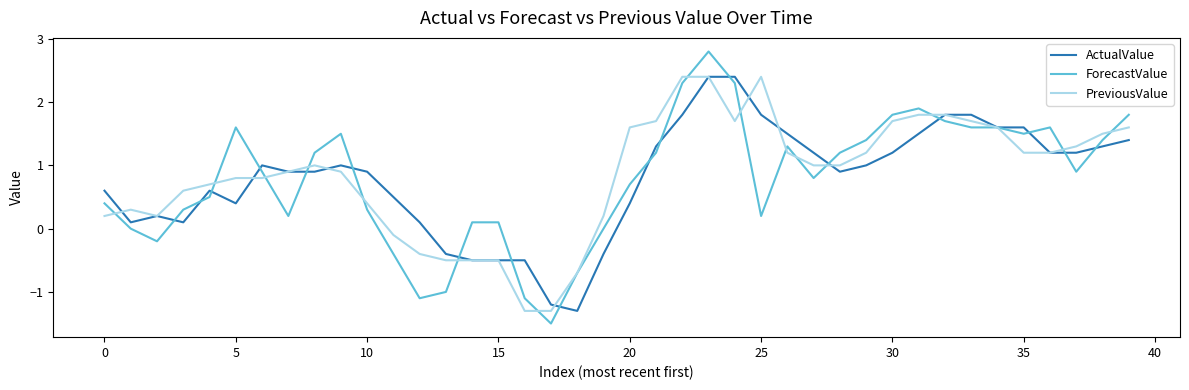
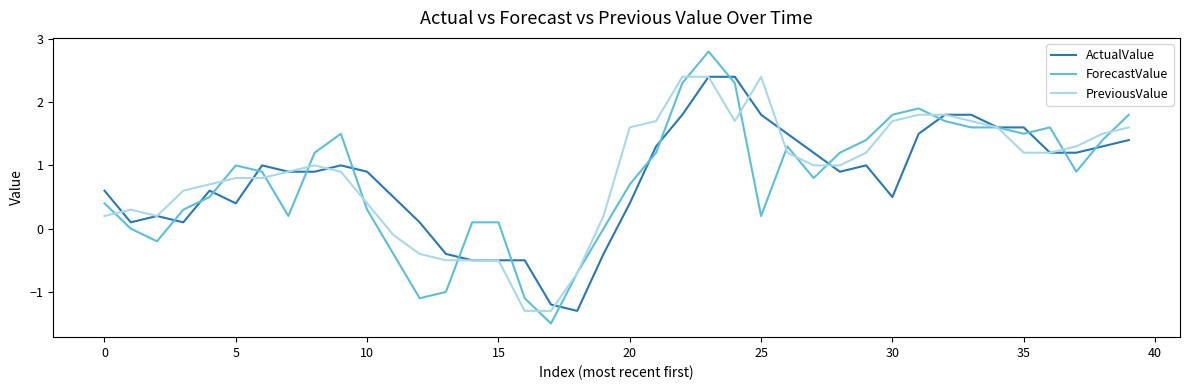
  {
    "ActualValue": {
      "0": 0.6,
      "5": 0.4,
      "10": 0.9,
      "20": 0.4,
      "25": 1.8,
-     "30": 1.2,
+     "30": 0.5,
      "35": 1.6
    },
    "ForecastValue": {
      "0": 0.4,
-     "5": 1.6,
+     "5": 1.0,
      "10": 0.3,
      "15": 0.1,
      "20": 0.7,
      "25": 0.2,
      "30": 1.8,
      "35": 1.5
    },
    "PreviousValue": {
      "0": 0.2,
      "5": 0.8,
      "10": 0.4,
      "20": 1.6,
      "25": 2.4,
      "30": 1.7,
      "35": 1.2
    }
  }
